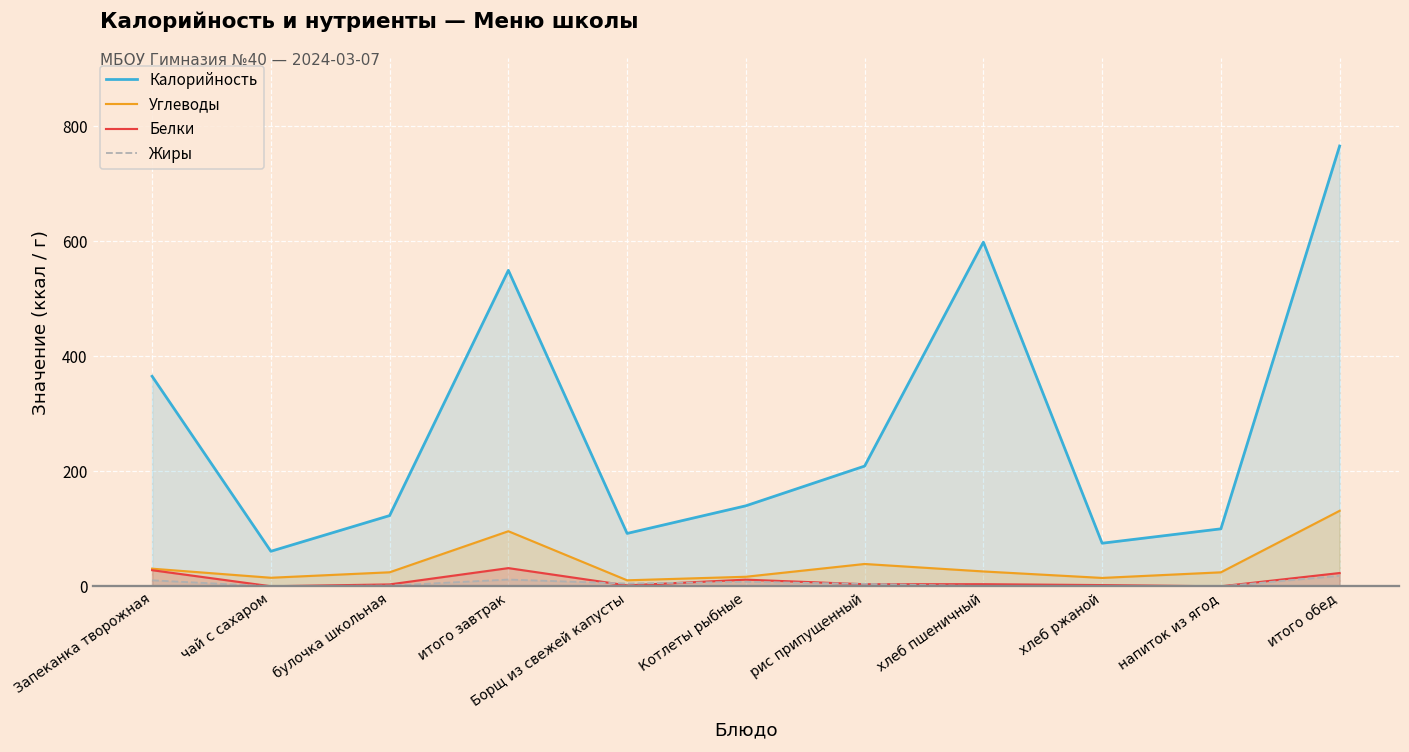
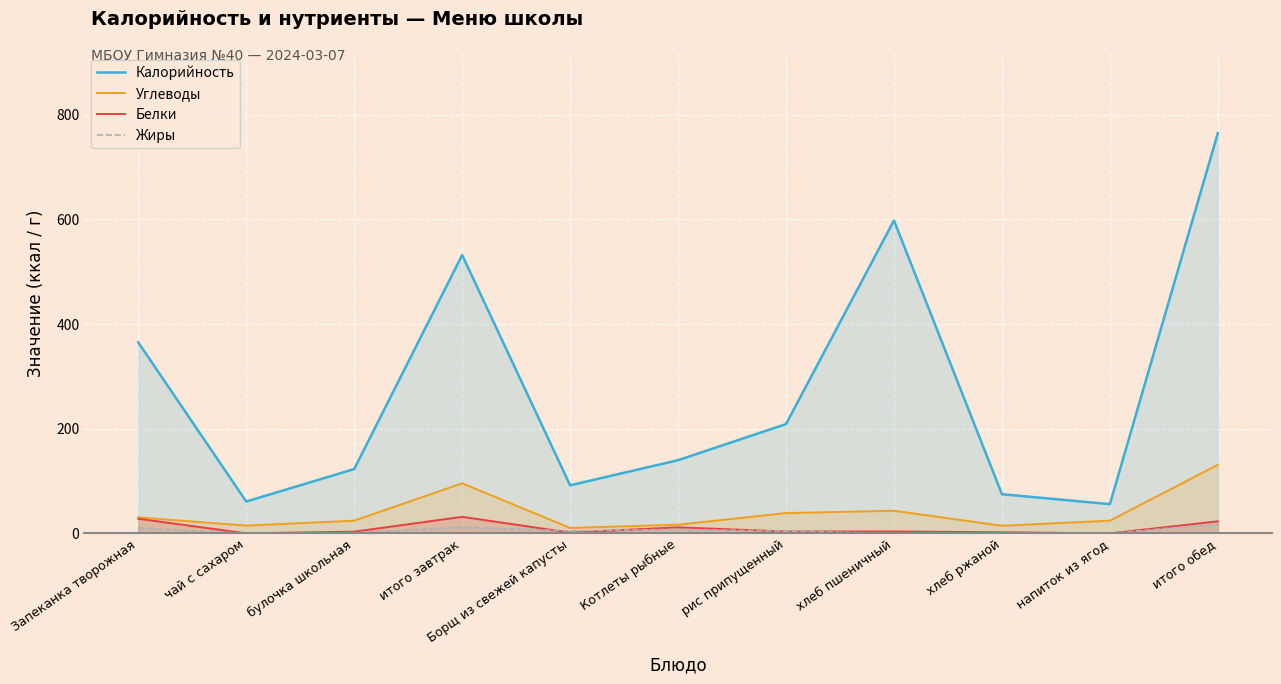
  {
    "Калорийность": {
      "Запеканка творожная": 370,
      "чай с сахаром": 60,
      "булочка школьная": 120,
-     "итого завтрак": 550,
+     "итого завтрак": 530,
      "Борщ из свежей капусты": 90,
      "Котлеты рыбные": 140,
      "рис припущенный": 210,
      "хлеб пшеничный": 600,
      "хлеб ржаной": 80,
-     "напиток из ягод": 100,
+     "напиток из ягод": 60,
      "итого обед": 770
    },
    "Углеводы": {
      "чай с сахаром": 20,
      "булочка школьная": 20,
      "итого завтрак": 100,
      "Борщ из свежей капусты": 10,
      "Котлеты рыбные": 20,
      "рис припущенный": 40,
-     "хлеб пшеничный": 30,
+     "хлеб пшеничный": 40,
      "хлеб ржаной": 10,
      "напиток из ягод": 20,
      "итого обед": 130
    },
    "Белки": {
      "итого завтрак": 30
    },
    "Жиры": {
      "Запеканка творожная": 10,
      "итого завтрак": 10
    }
  }
